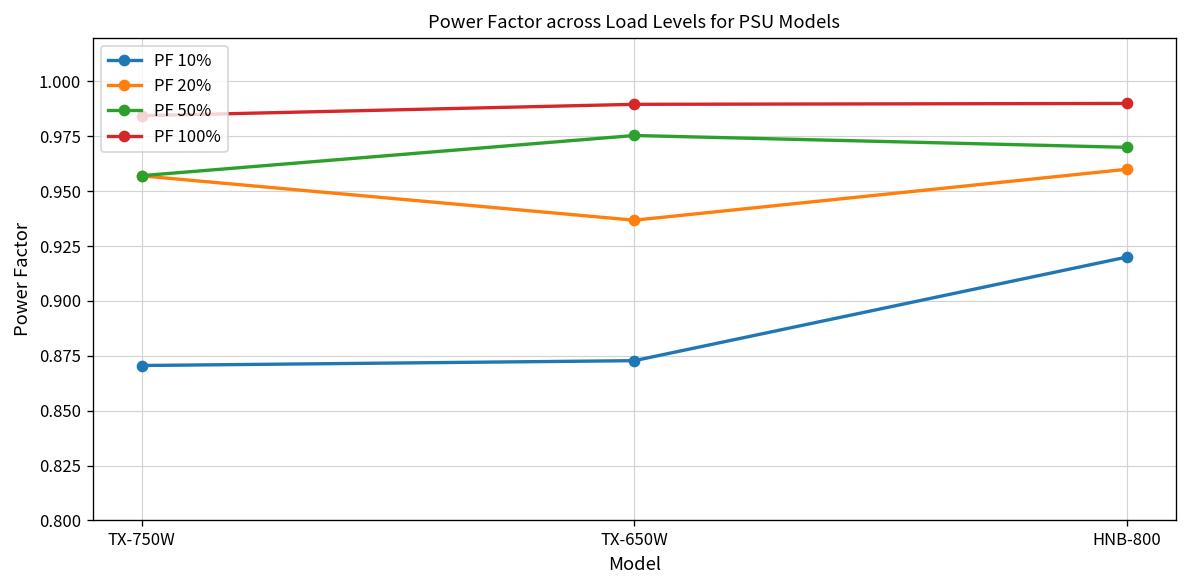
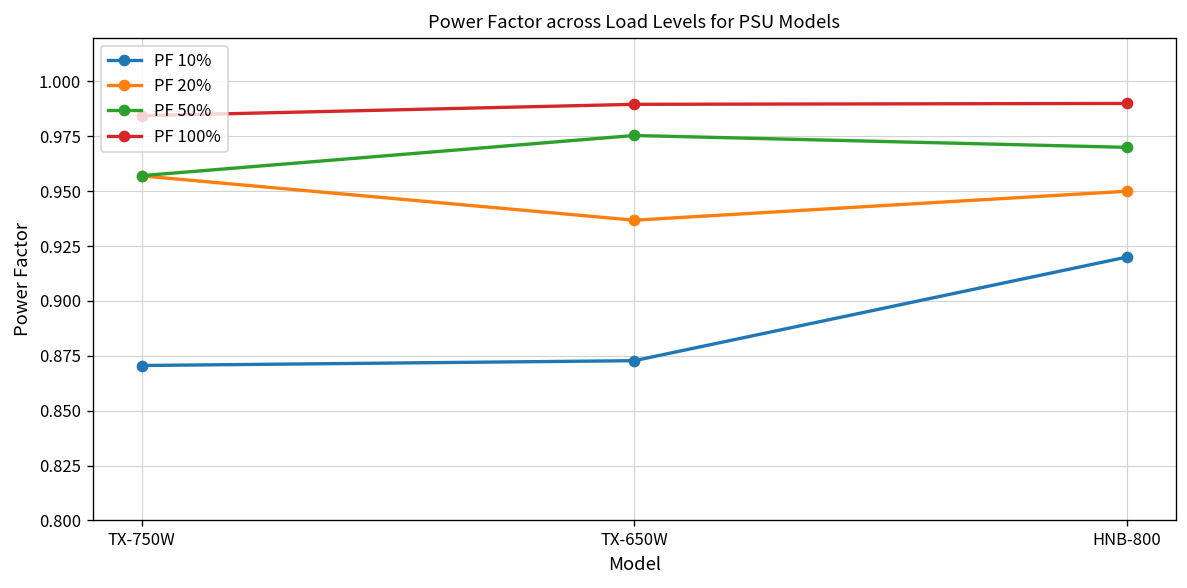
  {
    "PF 10%": {
      "TX-750W": 0.87,
      "TX-650W": 0.873,
      "HNB-800": 0.92
    },
    "PF 20%": {
      "TX-650W": 0.937,
-     "HNB-800": 0.96
+     "HNB-800": 0.95
    },
    "PF 50%": {
      "TX-650W": 0.975,
      "HNB-800": 0.97
    },
    "PF 100%": {
      "TX-650W": 0.99,
      "HNB-800": 0.99
    }
  }
